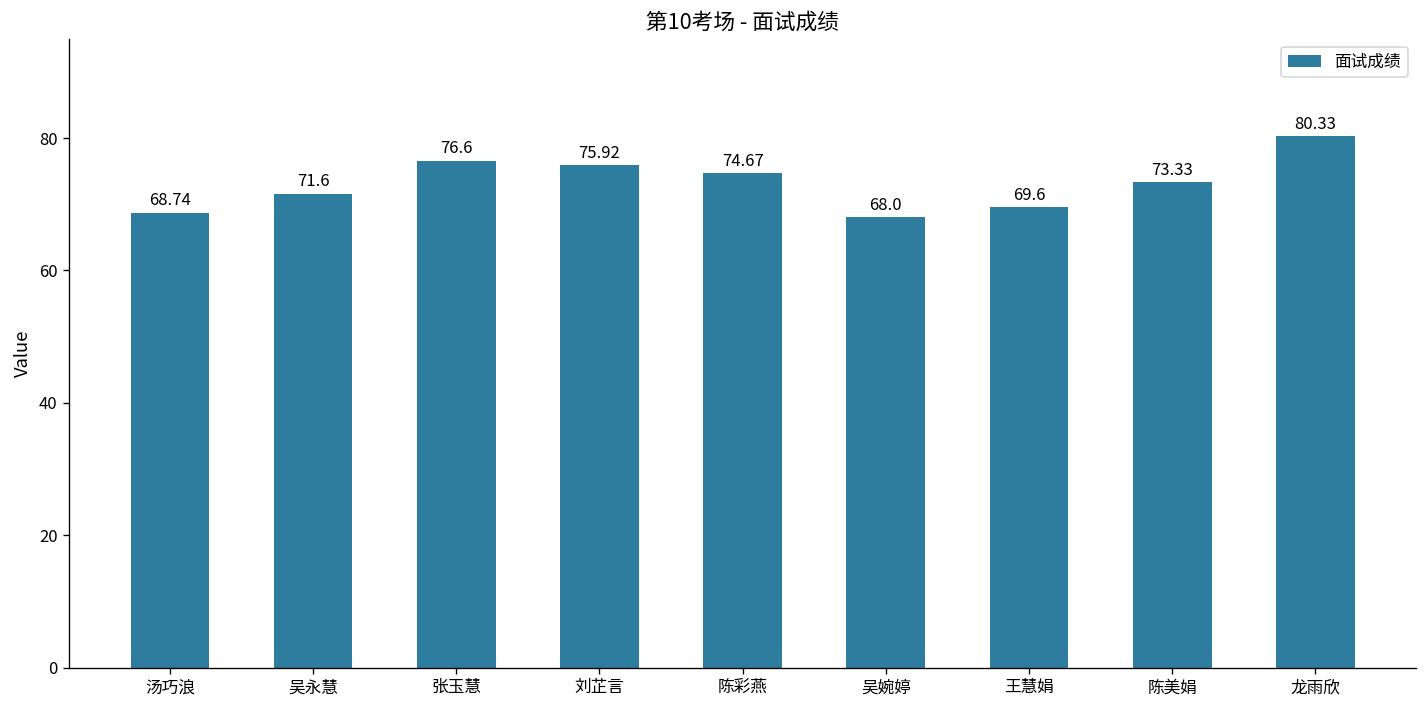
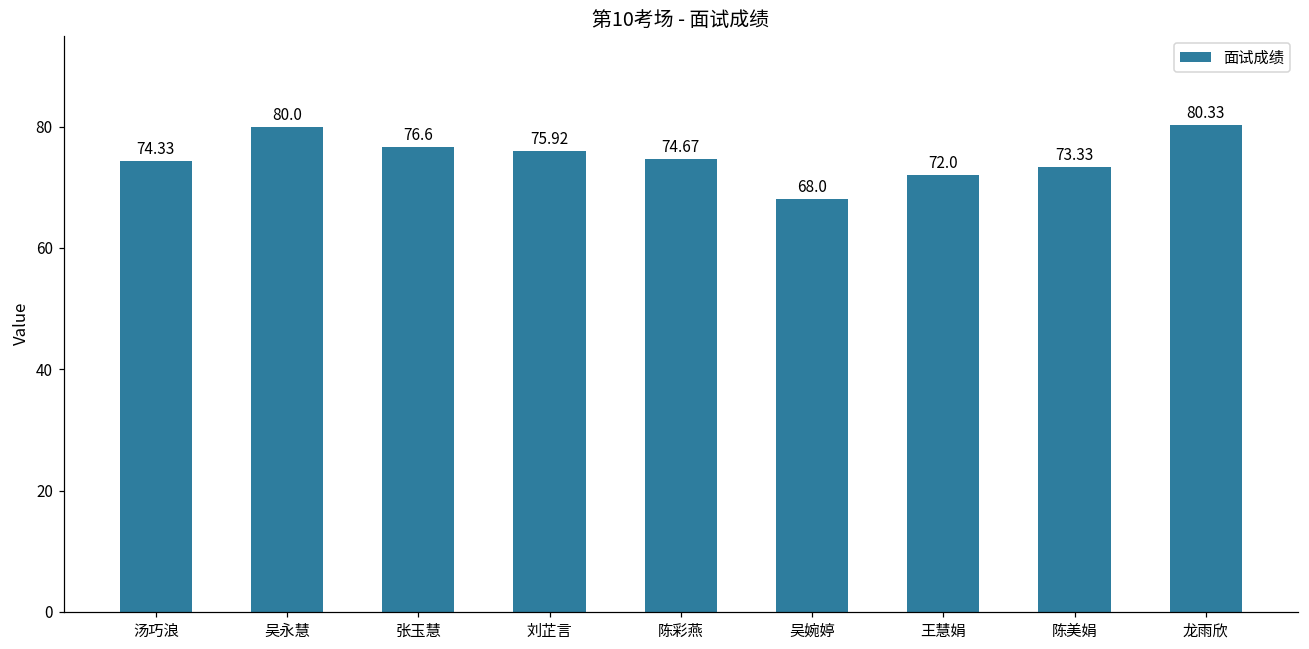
  {
-   "汤巧浪": 68.74,
-   "吴永慧": 71.6,
+   "汤巧浪": 74.33,
+   "吴永慧": 80.0,
    "张玉慧": 76.6,
    "刘芷言": 75.92,
    "陈彩燕": 74.67,
    "吴婉婷": 68.0,
-   "王慧娟": 69.6,
+   "王慧娟": 72.0,
    "陈美娟": 73.33,
    "龙雨欣": 80.33
  }
